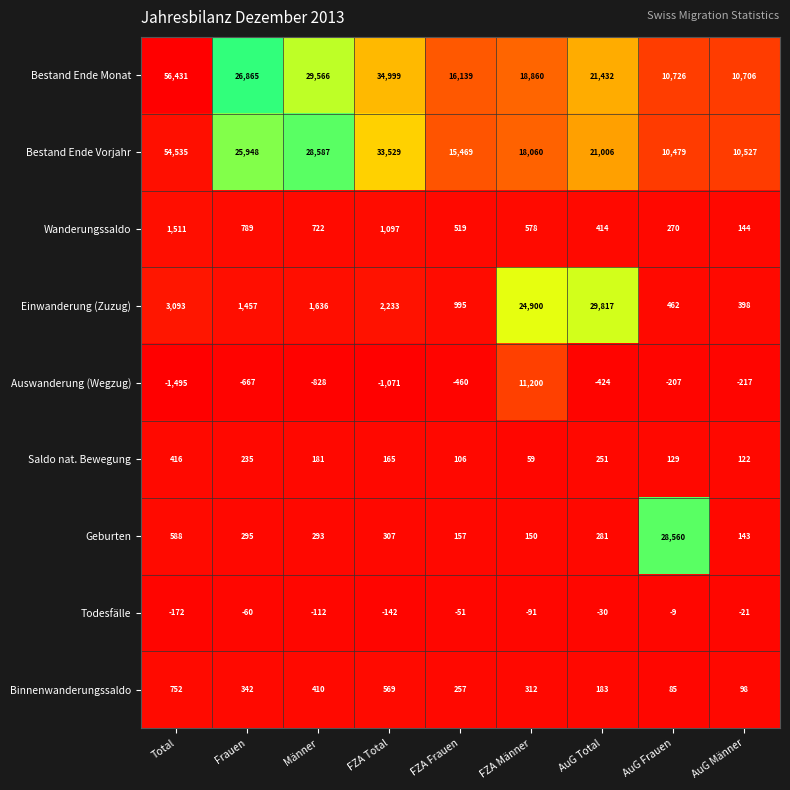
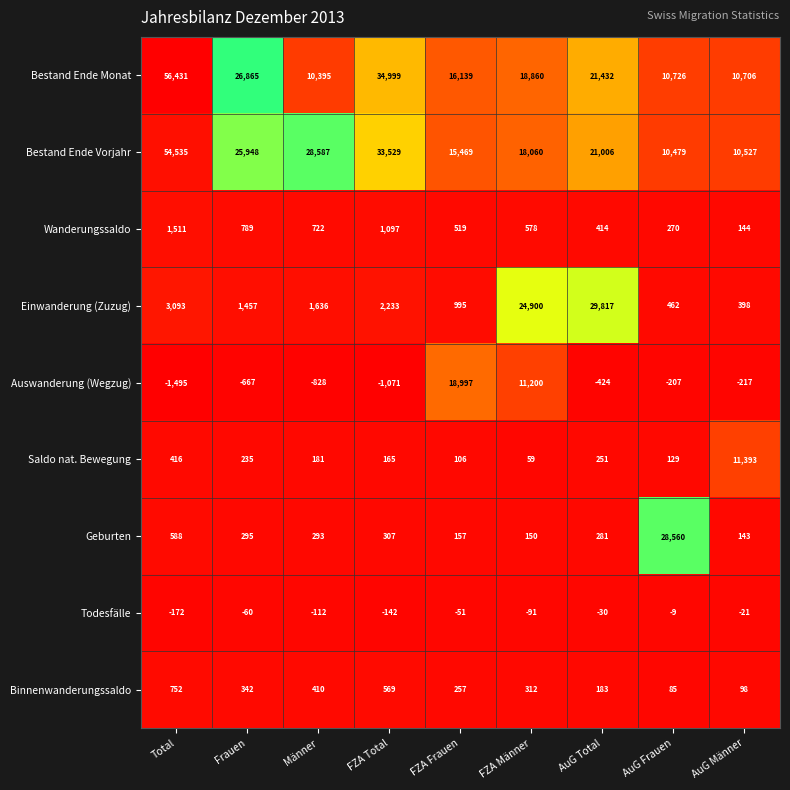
  {
    "Bestand Ende Monat": {
      "Total": "56,431",
      "Frauen": "26,865",
-     "Männer": "29,566",
+     "Männer": "10,395",
      "FZA Total": "34,999",
      "FZA Frauen": "16,139",
      "FZA Männer": "18,860",
      "AuG Total": "21,432",
      "AuG Frauen": "10,726",
      "AuG Männer": "10,706"
    },
    "Bestand Ende Vorjahr": {
      "Total": "54,535",
      "Frauen": "25,948",
      "Männer": "28,587",
      "FZA Total": "33,529",
      "FZA Frauen": "15,469",
      "FZA Männer": "18,060",
      "AuG Total": "21,006",
      "AuG Frauen": "10,479",
      "AuG Männer": "10,527"
    },
    "Wanderungssaldo": {
      "Total": "1,511",
      "Frauen": "789",
      "Männer": "722",
      "FZA Total": "1,097",
      "FZA Frauen": "519",
      "FZA Männer": "578",
      "AuG Total": "414",
      "AuG Frauen": "270",
      "AuG Männer": "144"
    },
    "Einwanderung (Zuzug)": {
      "Total": "3,093",
      "Frauen": "1,457",
      "Männer": "1,636",
      "FZA Total": "2,233",
      "FZA Frauen": "995",
      "FZA Männer": "24,900",
      "AuG Total": "29,817",
      "AuG Frauen": "462",
      "AuG Männer": "398"
    },
    "Auswanderung (Wegzug)": {
      "Total": "-1,495",
      "Frauen": "-667",
      "Männer": "-828",
      "FZA Total": "-1,071",
-     "FZA Frauen": "-460",
+     "FZA Frauen": "18,997",
      "FZA Männer": "11,200",
      "AuG Total": "-424",
      "AuG Frauen": "-207",
      "AuG Männer": "-217"
    },
    "Saldo nat. Bewegung": {
      "Total": "416",
      "Frauen": "235",
      "Männer": "181",
      "FZA Total": "165",
      "FZA Frauen": "106",
      "FZA Männer": "59",
      "AuG Total": "251",
      "AuG Frauen": "129",
-     "AuG Männer": "122"
+     "AuG Männer": "11,393"
    },
    "Geburten": {
      "Total": "588",
      "Frauen": "295",
      "Männer": "293",
      "FZA Total": "307",
      "FZA Frauen": "157",
      "FZA Männer": "150",
      "AuG Total": "281",
      "AuG Frauen": "28,560",
      "AuG Männer": "143"
    },
    "Todesfälle": {
      "Total": "-172",
      "Frauen": "-60",
      "Männer": "-112",
      "FZA Total": "-142",
      "FZA Frauen": "-51",
      "FZA Männer": "-91",
      "AuG Total": "-30",
      "AuG Frauen": "-9",
      "AuG Männer": "-21"
    },
    "Binnenwanderungssaldo": {
      "Total": "752",
      "Frauen": "342",
      "Männer": "410",
      "FZA Total": "569",
      "FZA Frauen": "257",
      "FZA Männer": "312",
      "AuG Total": "183",
      "AuG Frauen": "85",
      "AuG Männer": "98"
    }
  }
